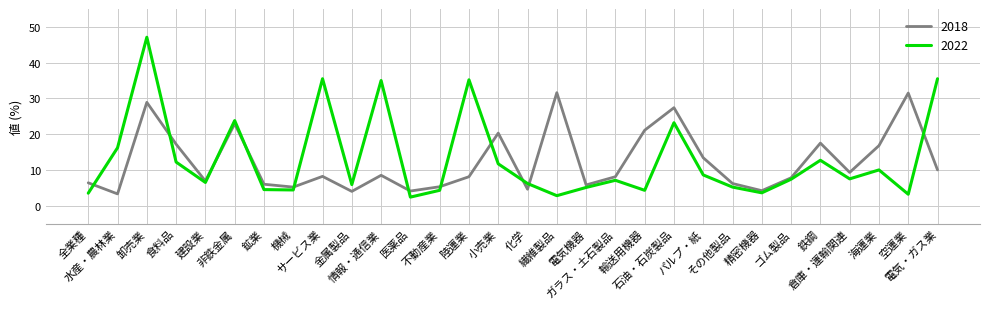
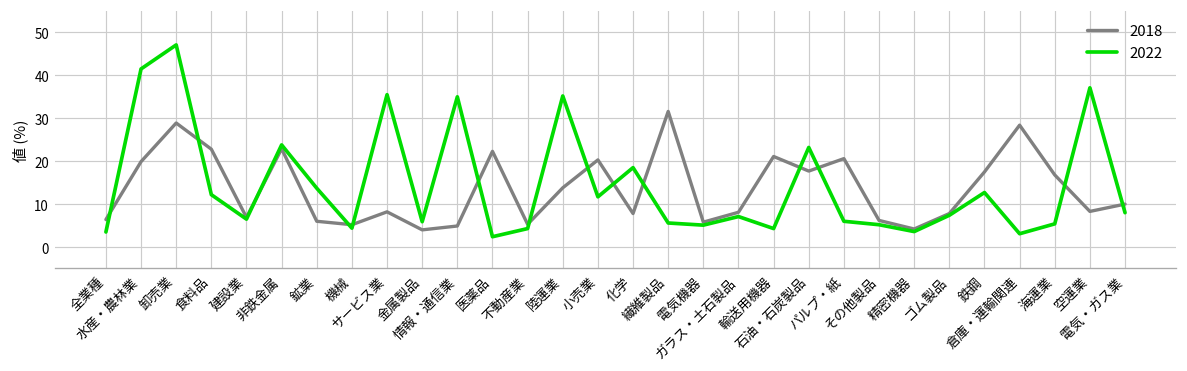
  {
    "2018": {
      "全業種": 6,
-     "水産・農林業": 3,
+     "水産・農林業": 20,
      "卸売業": 29,
-     "食料品": 17,
+     "食料品": 23,
      "非鉄金属": 23,
      "鉱業": 6,
      "機械": 5,
      "サービス業": 8,
      "金属製品": 4,
-     "情報・通信業": 9,
-     "医薬品": 4,
+     "情報・通信業": 5,
+     "医薬品": 22,
      "不動産業": 5,
-     "陸運業": 8,
+     "陸運業": 14,
      "小売業": 20,
-     "化学": 5,
+     "化学": 8,
      "繊維製品": 32,
      "電気機器": 6,
      "ガラス・土石製品": 8,
      "輸送用機器": 21,
-     "石油・石炭製品": 27,
-     "パルプ・紙": 13,
+     "石油・石炭製品": 18,
+     "パルプ・紙": 21,
      "その他製品": 6,
      "鉄鋼": 18,
-     "倉庫・運輸関連": 9,
+     "倉庫・運輸関連": 28,
      "海運業": 17,
-     "空運業": 32,
+     "空運業": 8,
      "電気・ガス業": 10
    },
    "2022": {
      "全業種": 4,
-     "水産・農林業": 16,
+     "水産・農林業": 42,
      "卸売業": 47,
      "食料品": 12,
      "非鉄金属": 24,
-     "鉱業": 5,
+     "鉱業": 14,
      "機械": 4,
      "サービス業": 36,
      "金属製品": 6,
      "情報・通信業": 35,
      "医薬品": 2,
      "不動産業": 4,
      "陸運業": 35,
      "小売業": 12,
-     "化学": 6,
-     "繊維製品": 3,
+     "化学": 19,
+     "繊維製品": 6,
      "電気機器": 5,
      "ガラス・土石製品": 7,
      "輸送用機器": 4,
      "石油・石炭製品": 23,
-     "パルプ・紙": 9,
+     "パルプ・紙": 6,
      "その他製品": 5,
      "鉄鋼": 13,
-     "倉庫・運輸関連": 8,
-     "海運業": 10,
-     "空運業": 3,
-     "電気・ガス業": 36
+     "倉庫・運輸関連": 3,
+     "海運業": 5,
+     "空運業": 37,
+     "電気・ガス業": 8
    }
  }
